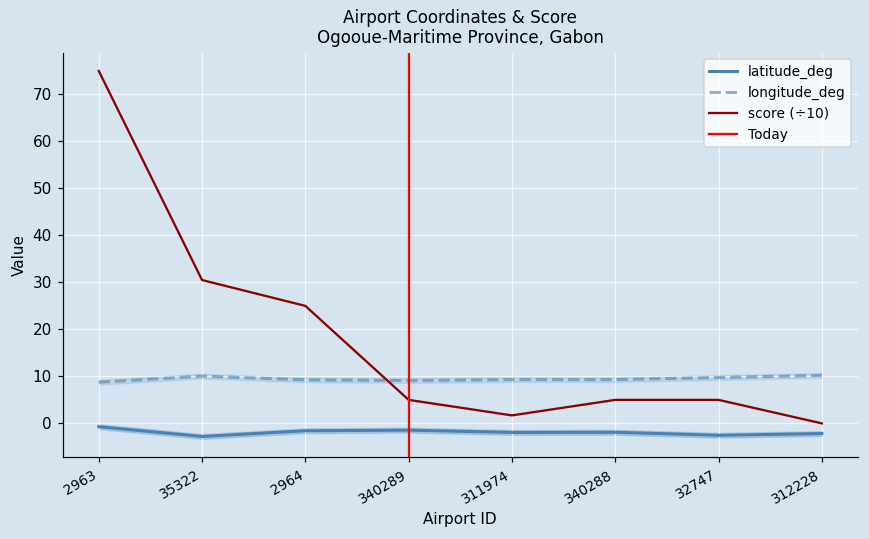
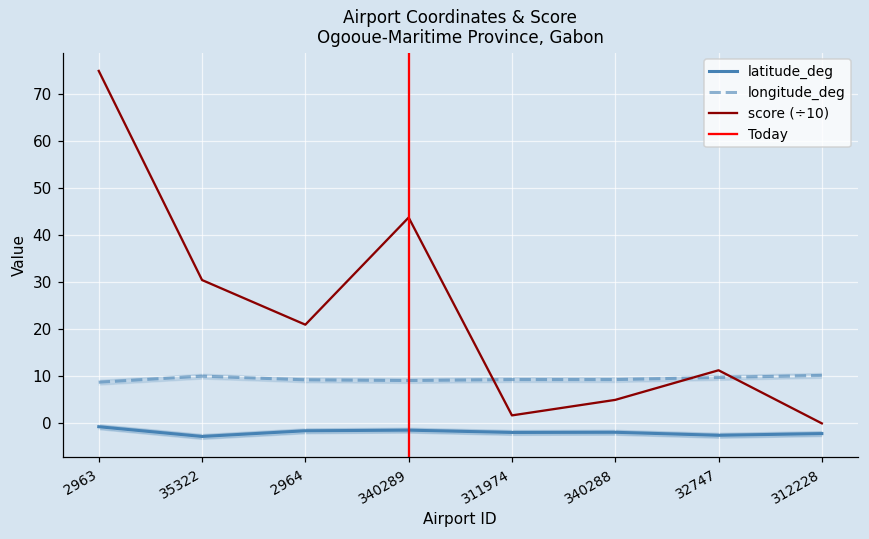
  {
    "score (÷10)": {
      "2963": 75,
      "35322": 31,
-     "2964": 25,
-     "340289": 5,
+     "2964": 21,
+     "340289": 44,
      "311974": 2,
      "340288": 5,
-     "32747": 5,
+     "32747": 11,
      "312228": 0
    }
  }
